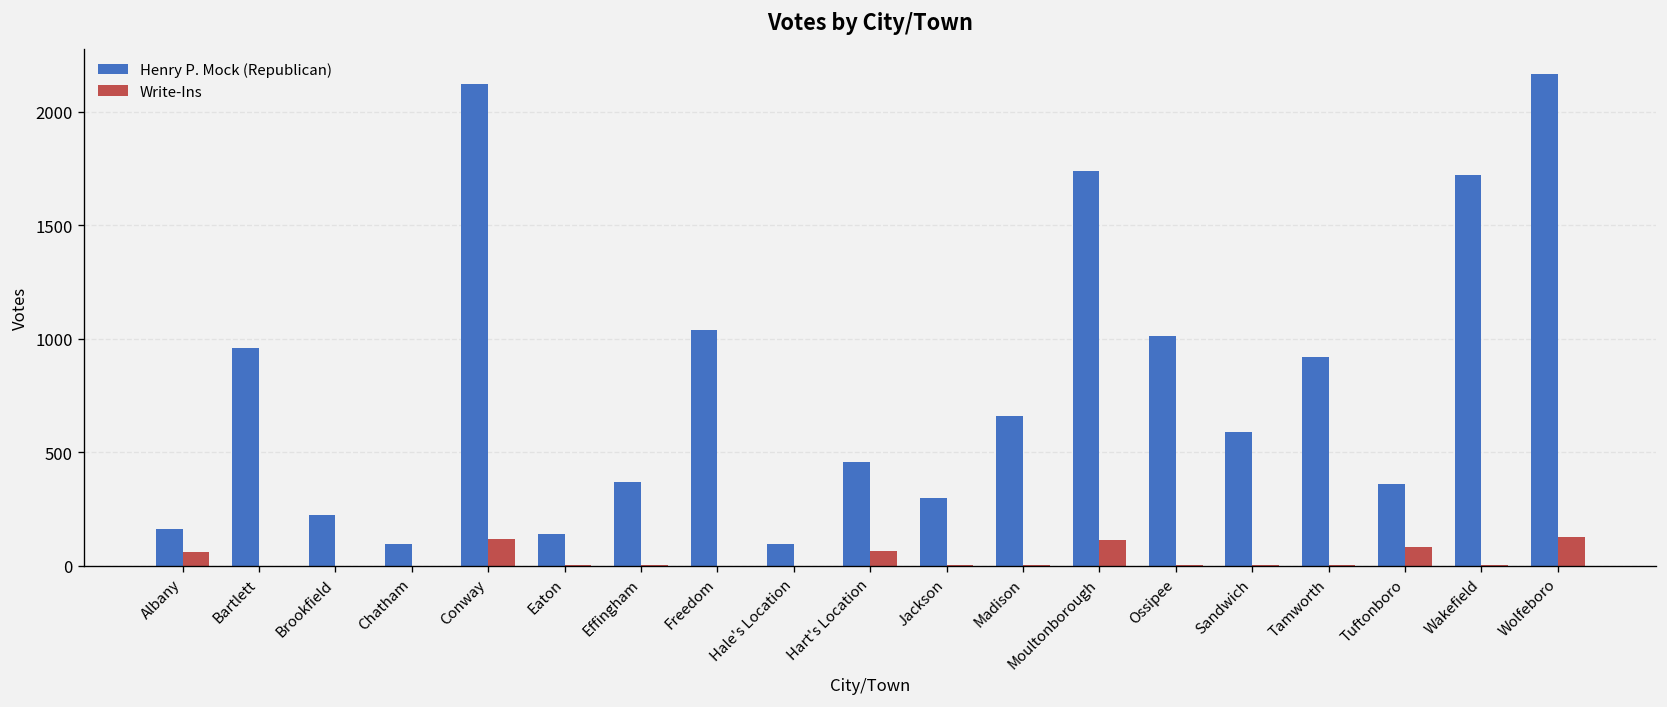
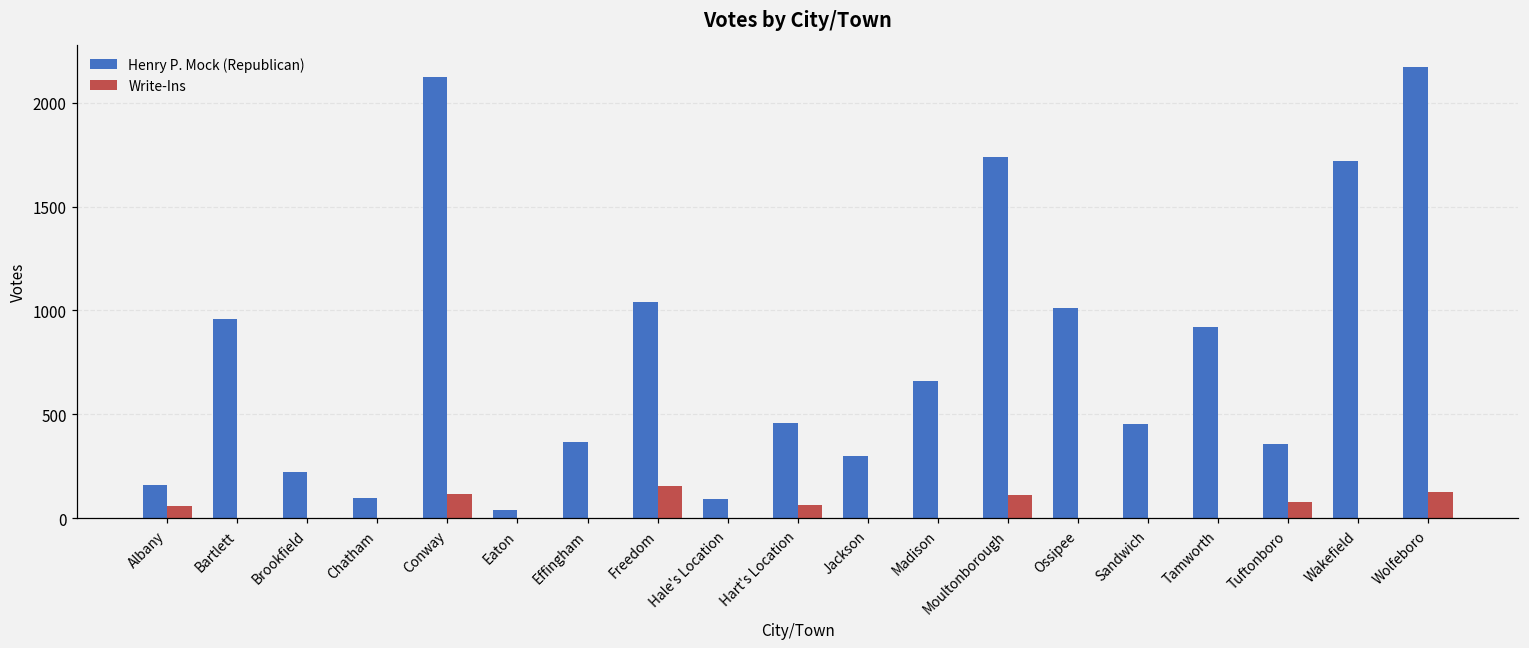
  {
    "Henry P. Mock (Republican)": {
      "Albany": 160,
      "Bartlett": 960,
      "Brookfield": 220,
      "Chatham": 100,
      "Conway": 2120,
-     "Eaton": 140,
+     "Eaton": 40,
      "Effingham": 370,
      "Freedom": 1040,
      "Hale's Location": 100,
      "Hart's Location": 460,
      "Jackson": 300,
      "Madison": 660,
      "Moultonborough": 1740,
      "Ossipee": 1010,
-     "Sandwich": 590,
+     "Sandwich": 450,
      "Tamworth": 920,
      "Tuftonboro": 360,
      "Wakefield": 1720,
      "Wolfeboro": 2170
    },
    "Write-Ins": {
      "Albany": 60,
      "Bartlett": 0,
      "Brookfield": 0,
      "Chatham": 0,
      "Conway": 120,
-     "Freedom": 0,
+     "Freedom": 160,
      "Hale's Location": 0,
      "Hart's Location": 70,
      "Moultonborough": 110,
      "Tuftonboro": 80,
      "Wolfeboro": 130
    }
  }
